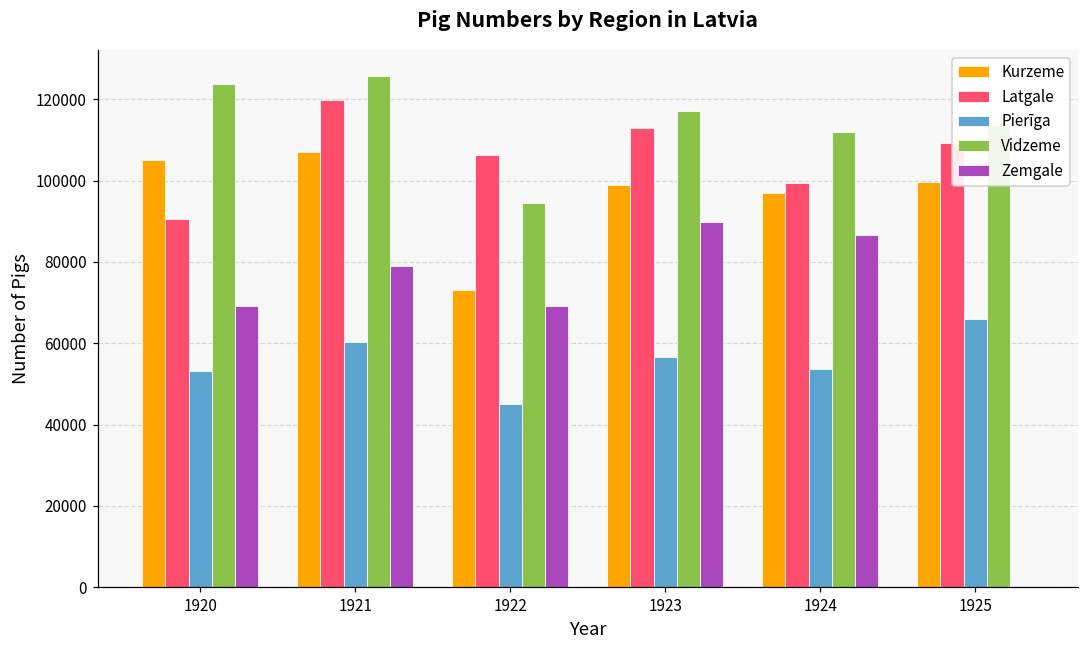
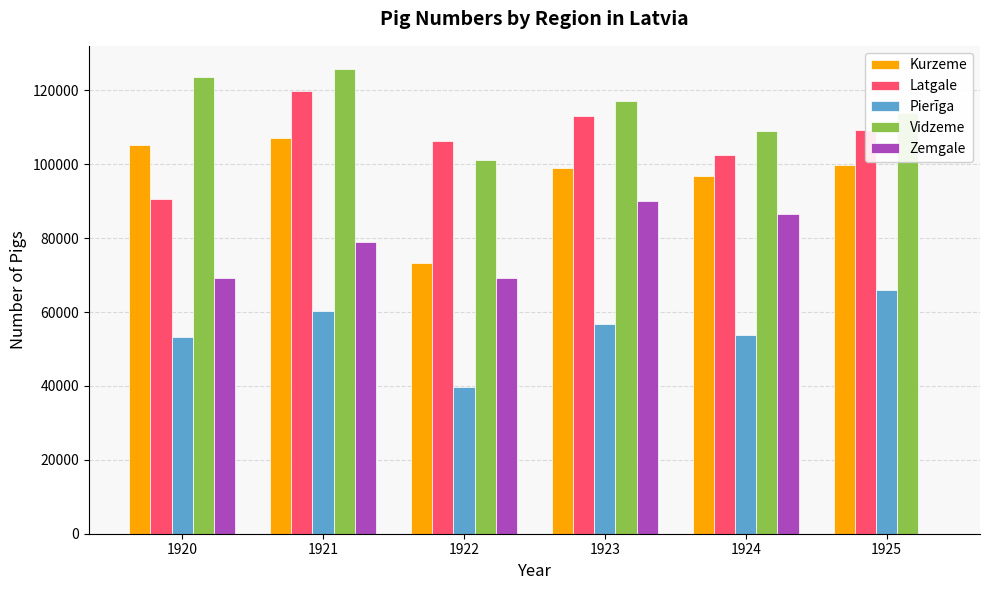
  {
    "Kurzeme": {
      "1920": 105000,
      "1921": 107000,
      "1922": 73000,
      "1923": 99000,
      "1924": 97000,
      "1925": 100000
    },
    "Latgale": {
      "1920": 91000,
      "1921": 120000,
      "1922": 106000,
      "1923": 113000,
-     "1924": 99000
+     "1924": 103000
    },
    "Pierīga": {
      "1920": 53000,
      "1921": 60000,
-     "1922": 45000,
+     "1922": 40000,
      "1923": 57000,
      "1924": 54000,
      "1925": 66000
    },
    "Vidzeme": {
      "1920": 124000,
      "1921": 126000,
-     "1922": 95000,
+     "1922": 101000,
      "1923": 117000,
-     "1924": 112000
+     "1924": 109000
    },
    "Zemgale": {
      "1920": 69000,
      "1921": 79000,
      "1922": 69000,
      "1923": 90000,
      "1924": 87000,
      "1925": 0
    }
  }
